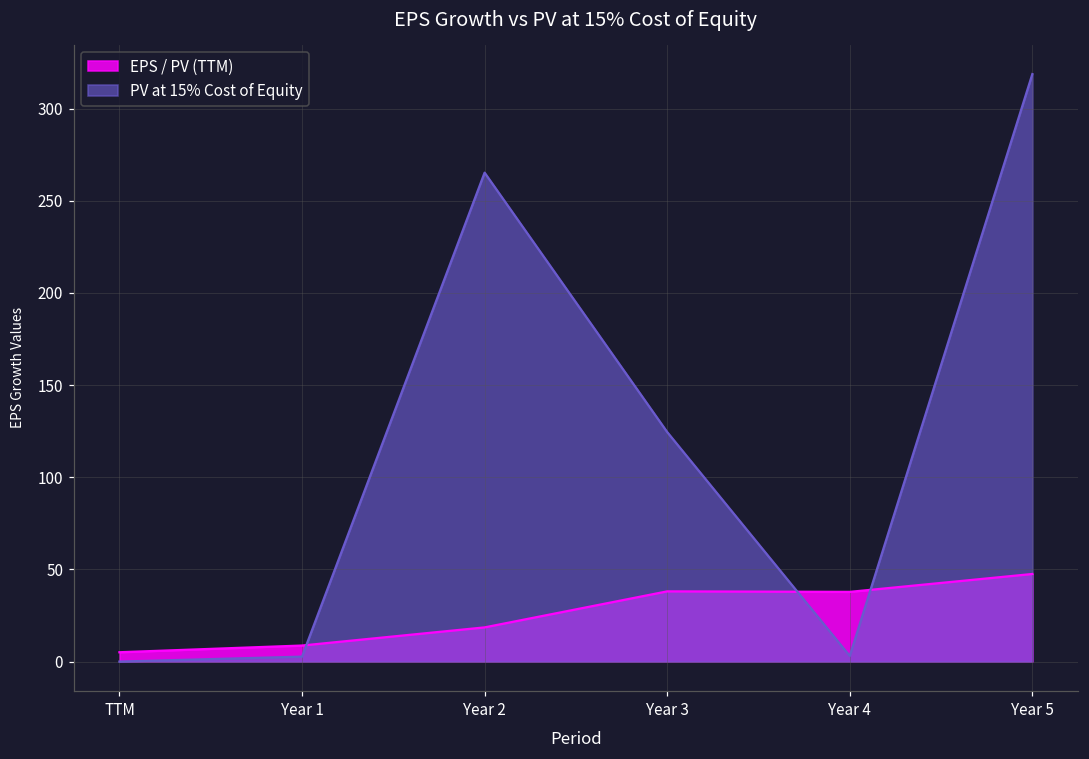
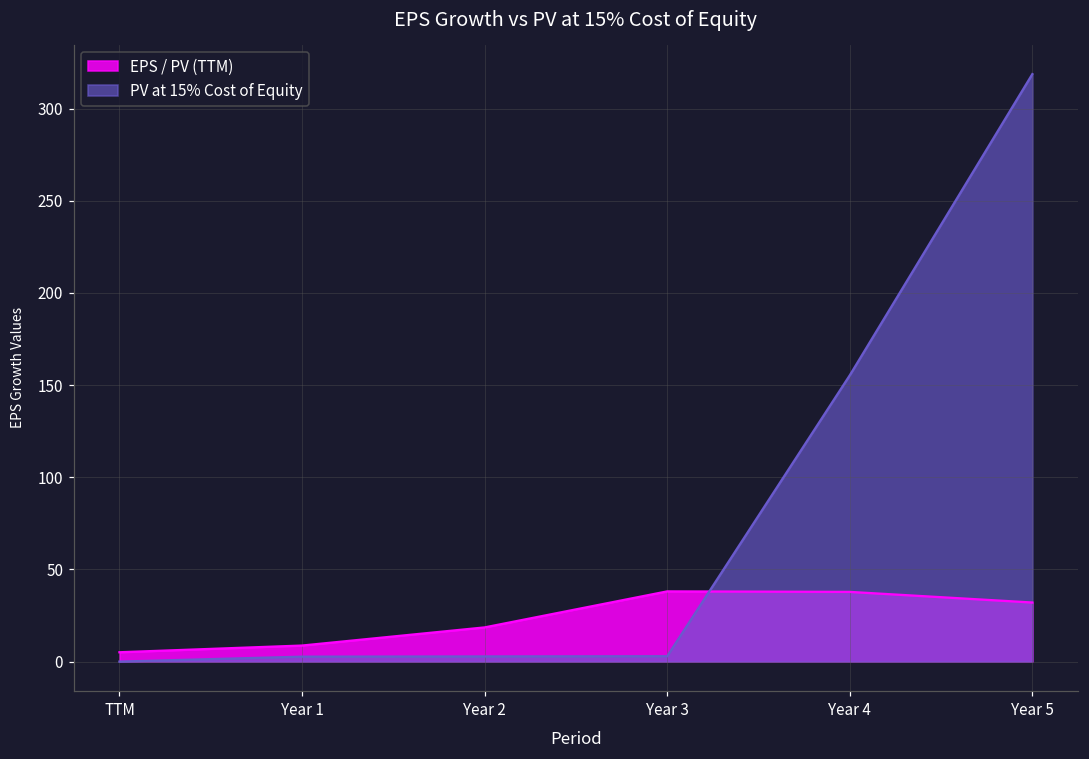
  {
    "EPS / PV (TTM)": {
      "TTM": 5,
      "Year 1": 9,
      "Year 2": 19,
      "Year 3": 38,
      "Year 4": 38,
-     "Year 5": 48
+     "Year 5": 32
    },
    "PV at 15% Cost of Equity": {
      "TTM": 0,
      "Year 1": 3,
-     "Year 2": 265,
-     "Year 3": 125,
-     "Year 4": 3,
+     "Year 2": 3,
+     "Year 3": 3,
+     "Year 4": 155,
      "Year 5": 319
    }
  }
